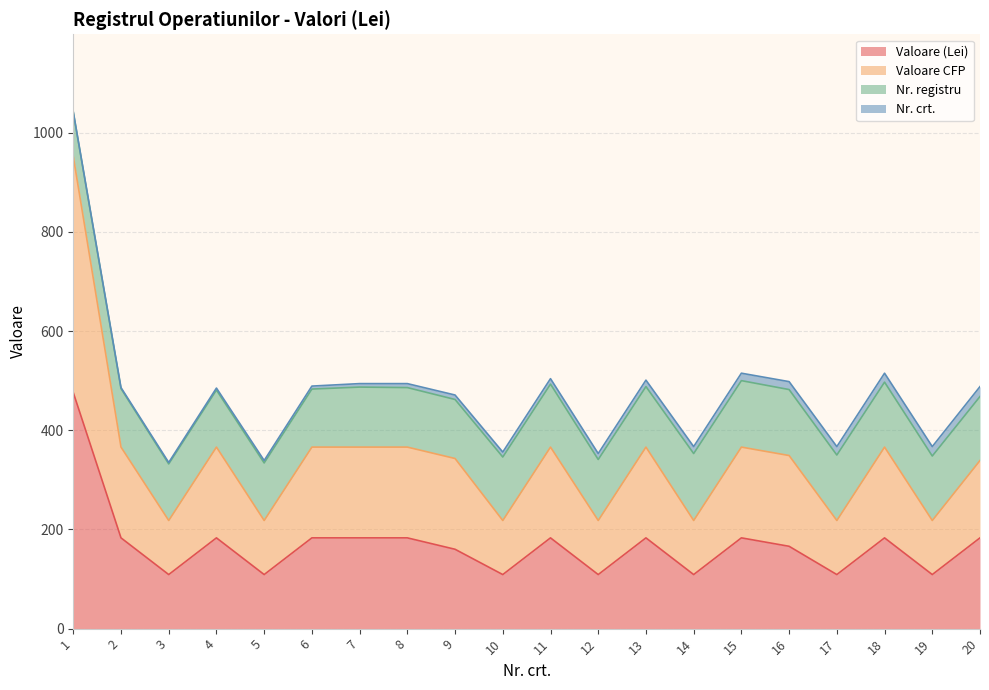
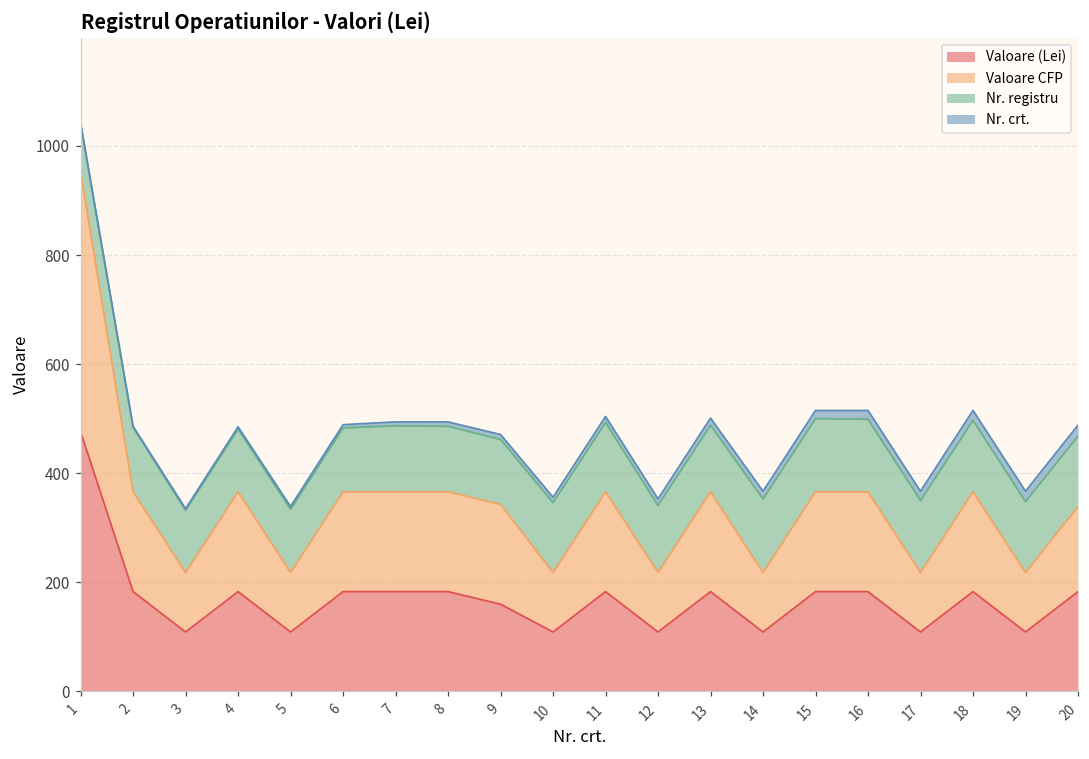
  {
    "Valoare (Lei)": {
      "1": 480,
      "2": 180,
      "3": 110,
      "4": 180,
      "5": 110,
      "6": 180,
      "7": 180,
      "8": 180,
      "9": 160,
      "10": 110,
      "11": 180,
      "12": 110,
      "13": 180,
      "14": 110,
      "15": 180,
-     "16": 170,
+     "16": 180,
      "17": 110,
      "18": 180,
      "19": 110,
      "20": 180
    },
    "Valoare CFP": {
      "1": 480,
      "2": 180,
      "3": 110,
      "4": 180,
      "5": 110,
      "6": 180,
      "7": 180,
      "8": 180,
      "9": 180,
      "10": 110,
      "11": 180,
      "12": 110,
      "13": 180,
      "14": 110,
      "15": 180,
      "16": 180,
      "17": 110,
      "18": 180,
      "19": 110,
      "20": 160
    }
  }
